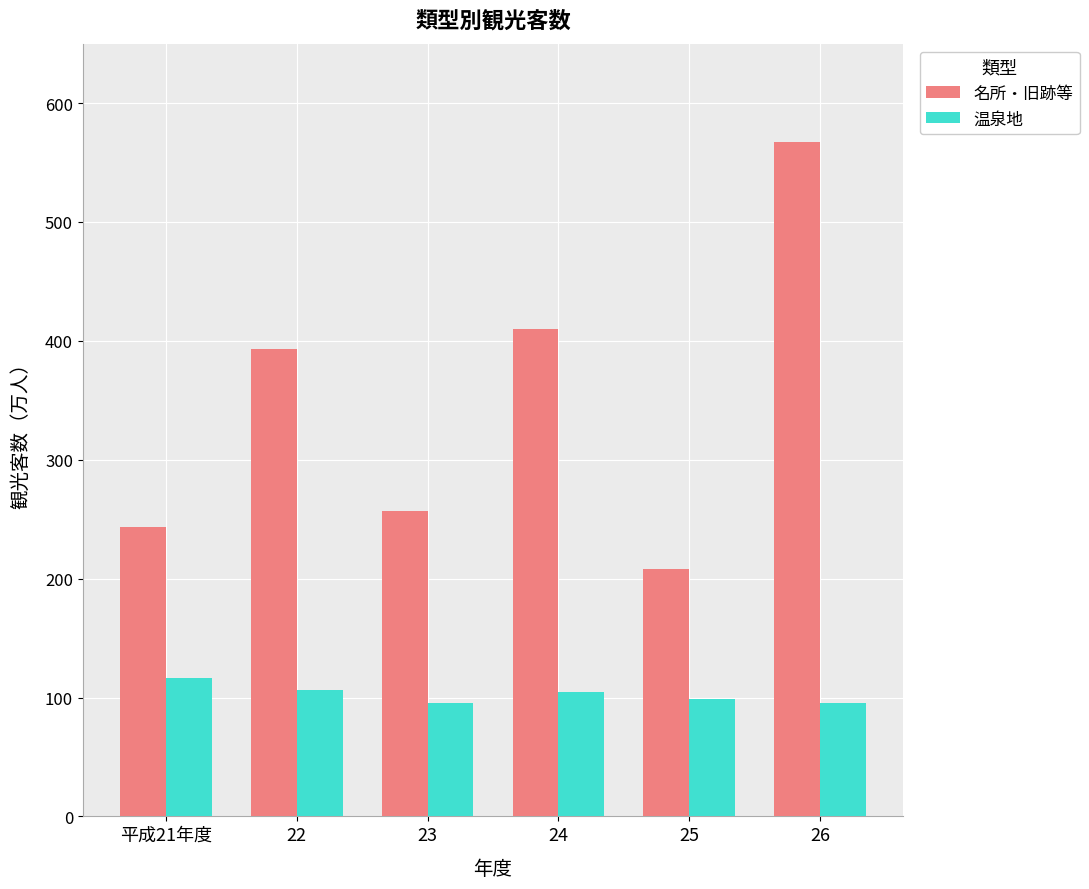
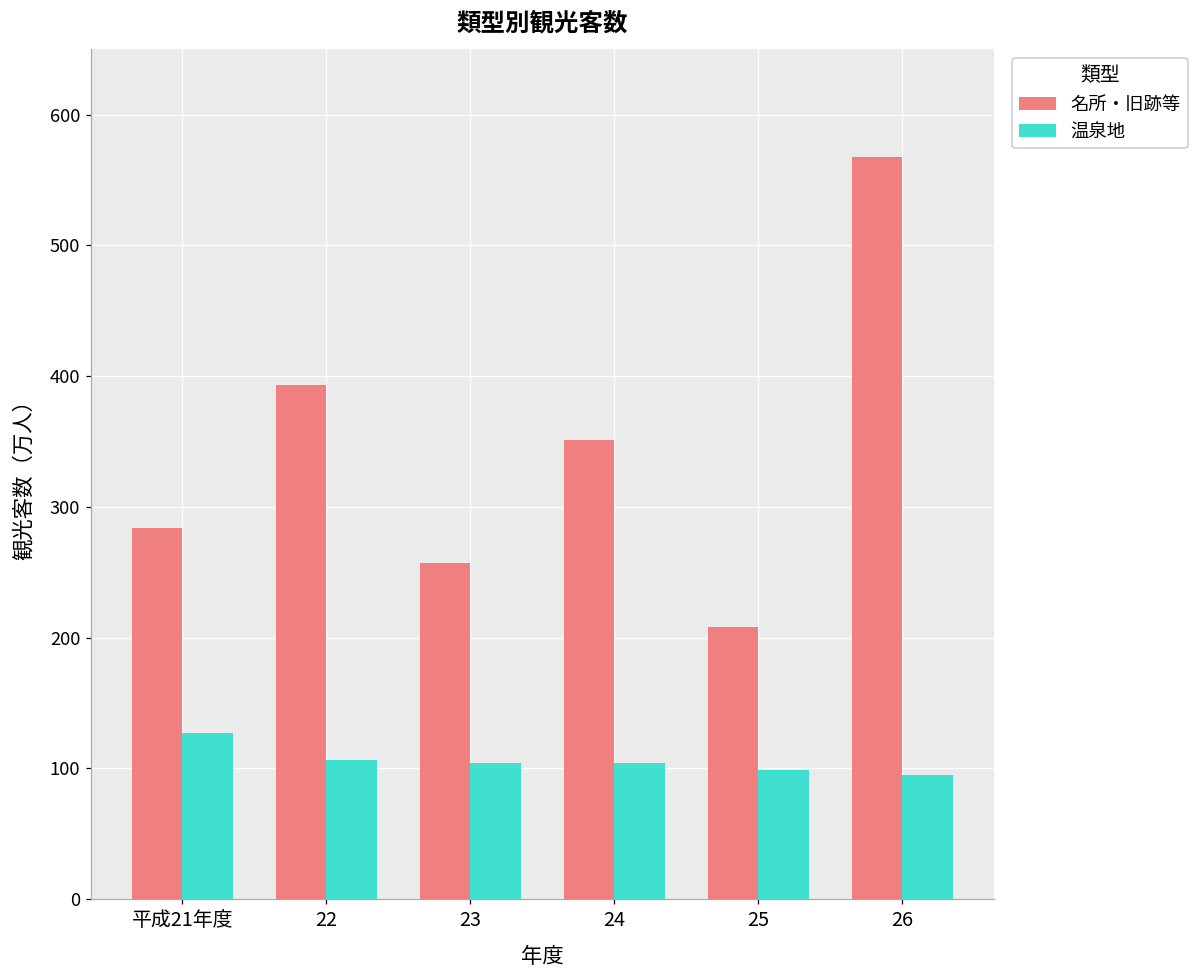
  {
    "名所・旧跡等": {
-     "平成21年度": 244,
+     "平成21年度": 284,
      "22": 393,
      "23": 257,
-     "24": 410,
+     "24": 351,
      "25": 208,
      "26": 568
    },
    "温泉地": {
-     "平成21年度": 116,
+     "平成21年度": 127,
      "22": 106,
-     "23": 95,
+     "23": 104,
      "24": 104,
      "25": 99,
      "26": 95
    }
  }
